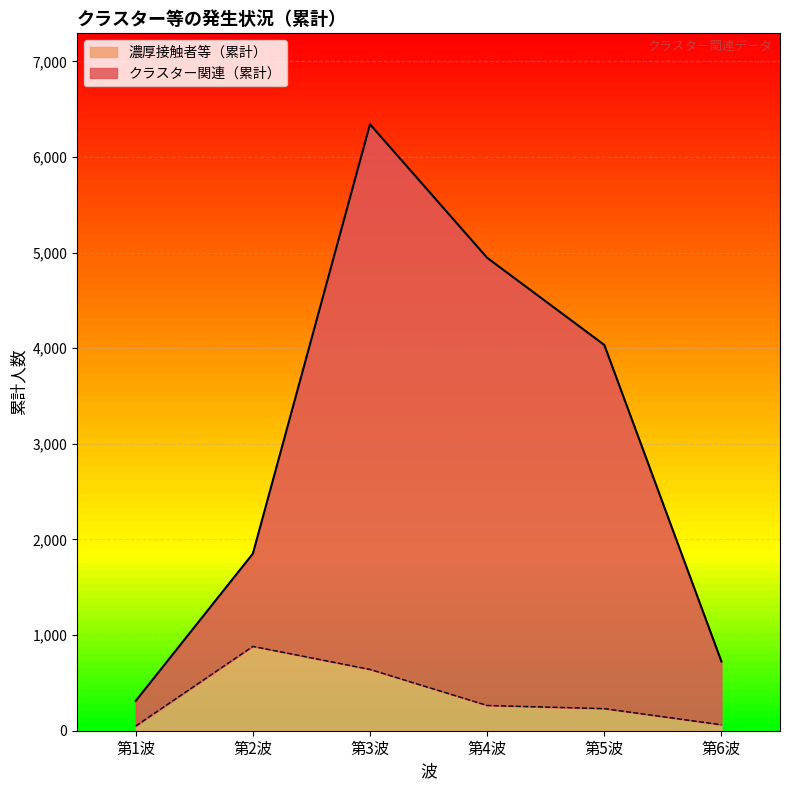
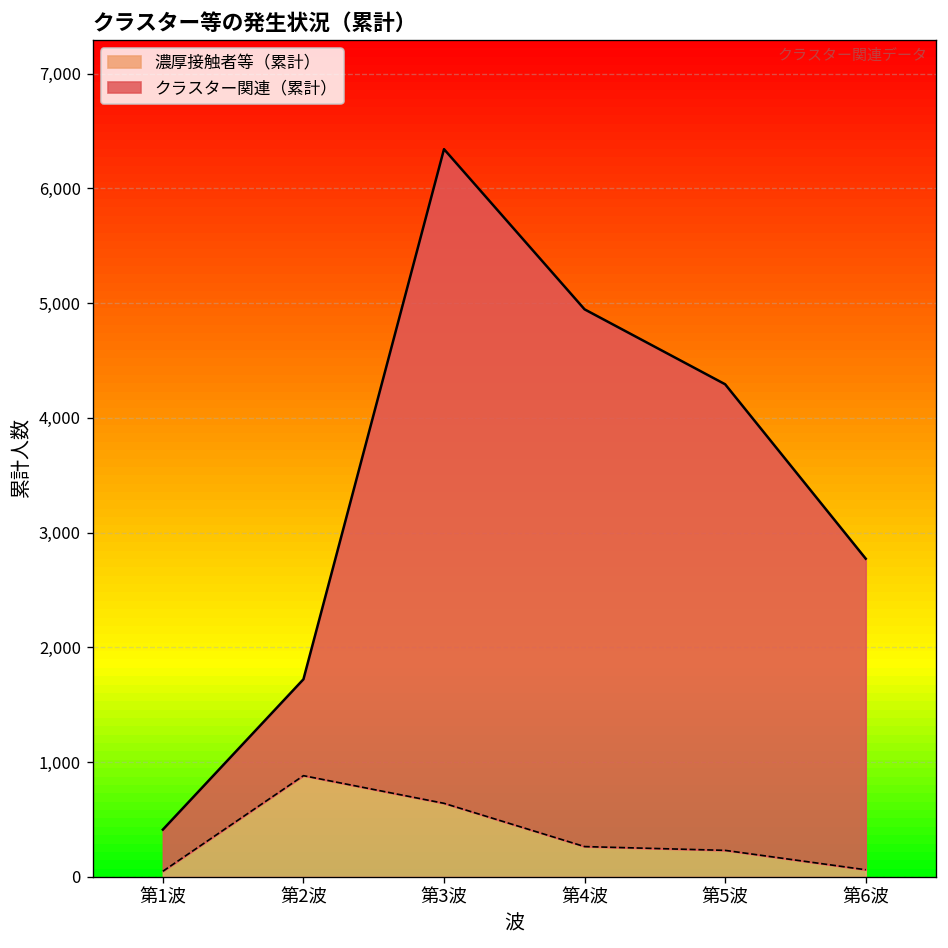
  {
    "濃厚接触者等（累計）": {
      "第1波": "0",
      "第2波": "900",
      "第3波": "600",
      "第4波": "300",
      "第5波": "200",
      "第6波": "100"
    },
    "クラスター関連（累計）": {
-     "第1波": "300",
-     "第2波": "1,000",
+     "第1波": "400",
+     "第2波": "800",
      "第3波": "5,700",
      "第4波": "4,700",
-     "第5波": "3,800",
-     "第6波": "700"
+     "第5波": "4,100",
+     "第6波": "2,700"
    }
  }
